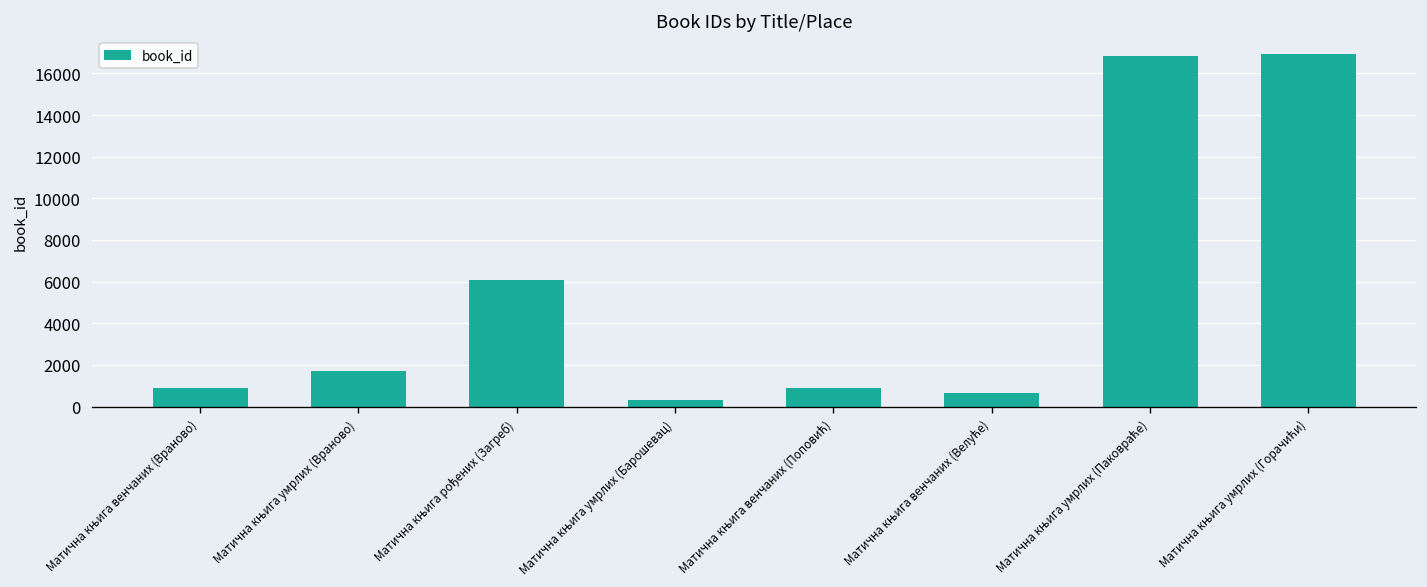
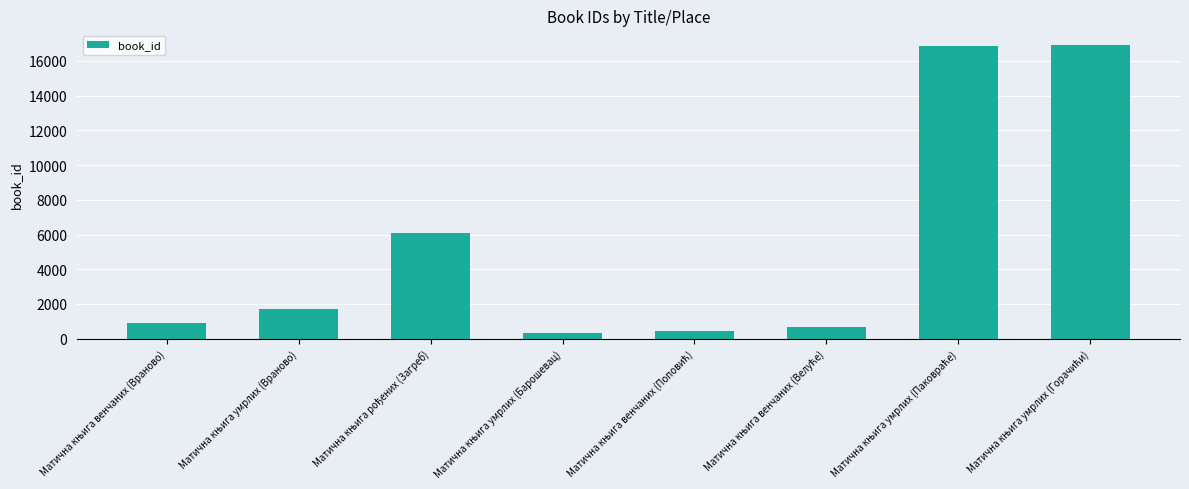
  {
    "Матична књига венчаних (Враново)": 900,
    "Матична књига умрлих (Враново)": 1700,
    "Матична књига рођених (Загреб)": 6100,
    "Матична књига умрлих (Барошевац)": 300,
-   "Матична књига венчаних (Поповић)": 900,
+   "Матична књига венчаних (Поповић)": 400,
    "Матична књига венчаних (Велуће)": 700,
    "Матична књига умрлих (Паковраће)": 16800,
    "Матична књига умрлих (Горачићи)": 16900
  }
